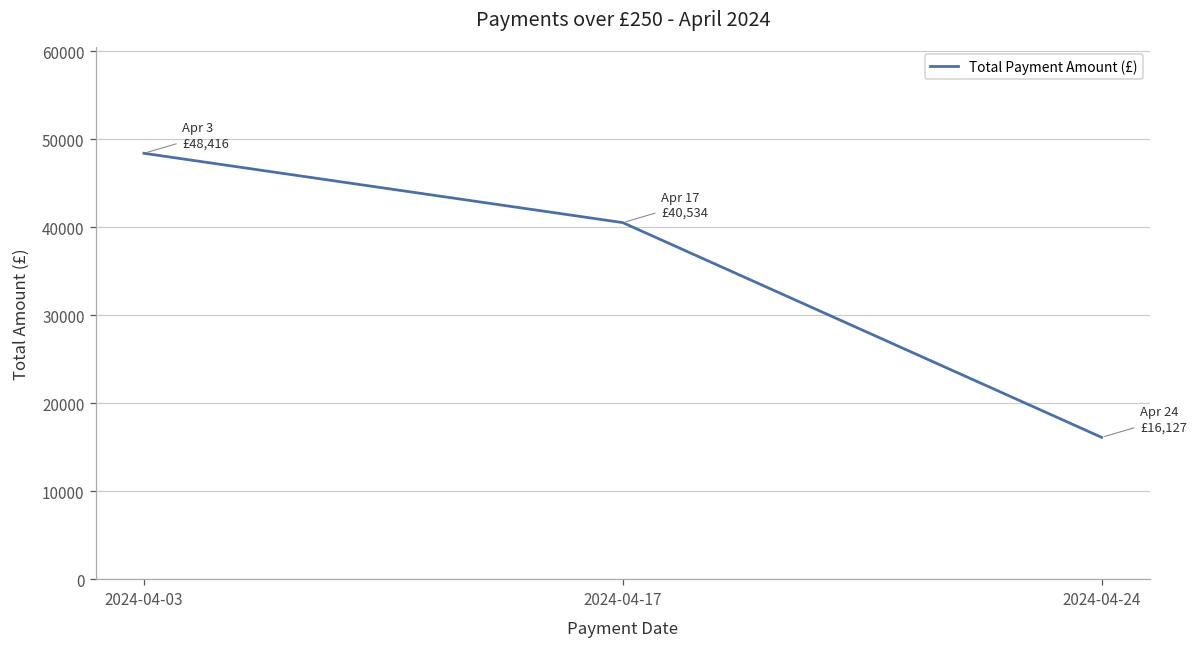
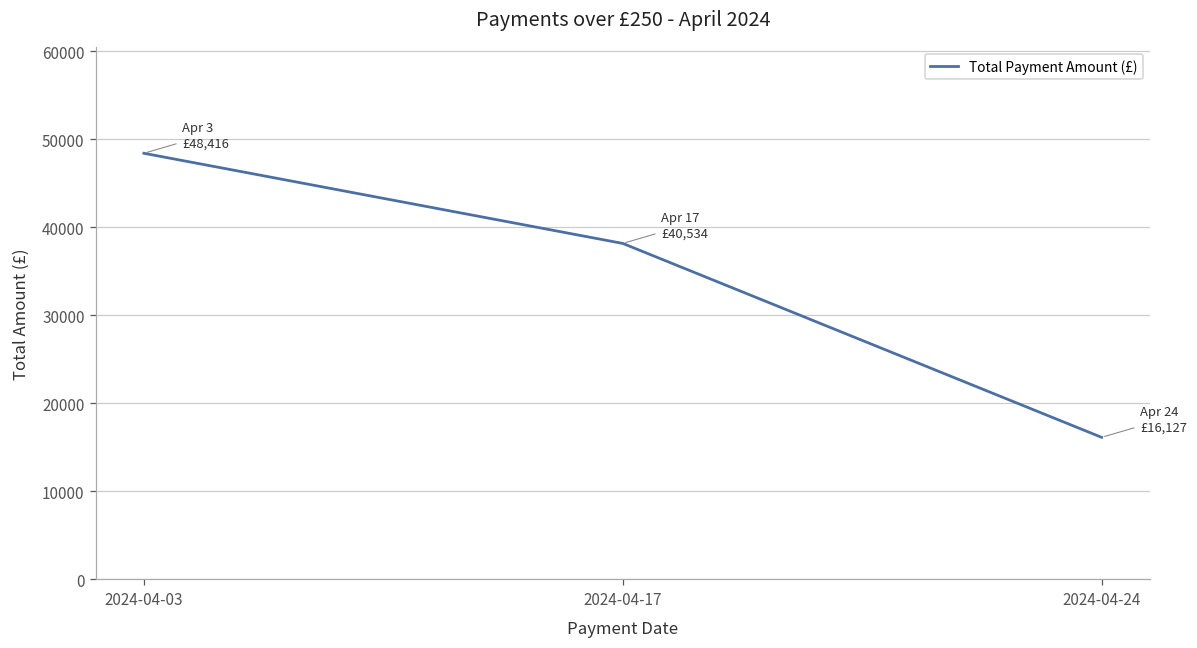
  {
-   "2024-04-17": 41000
+   "2024-04-17": 38000
  }
